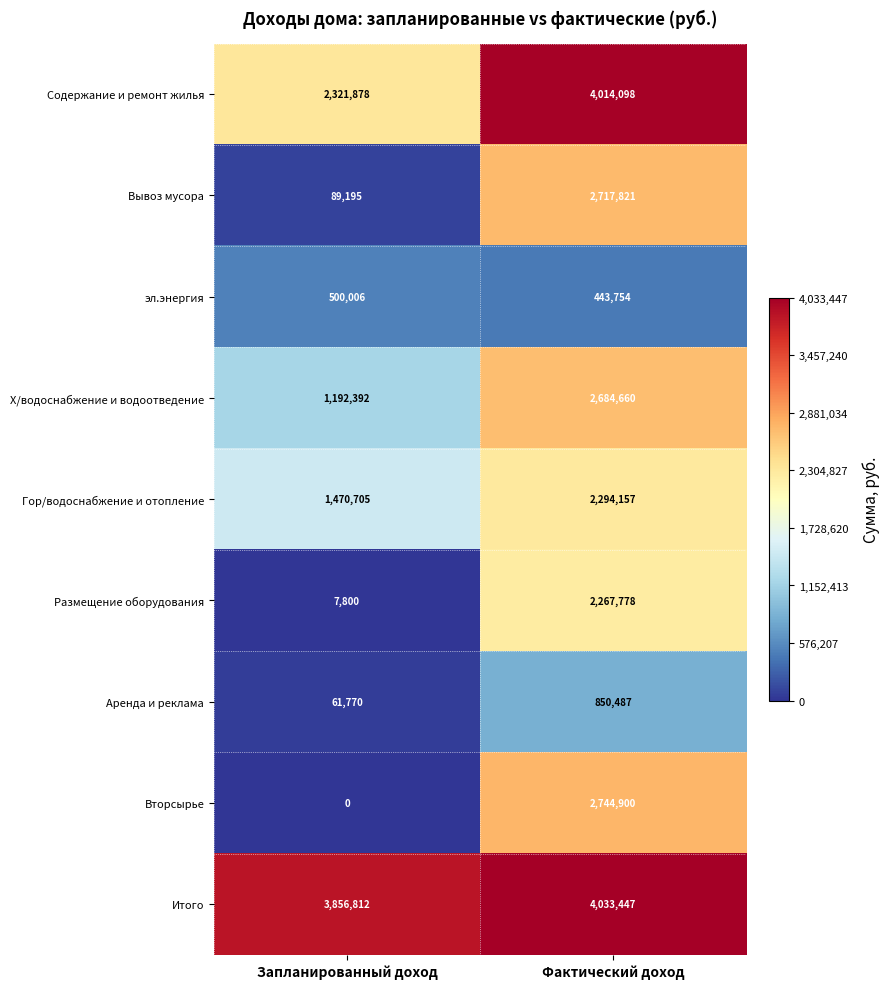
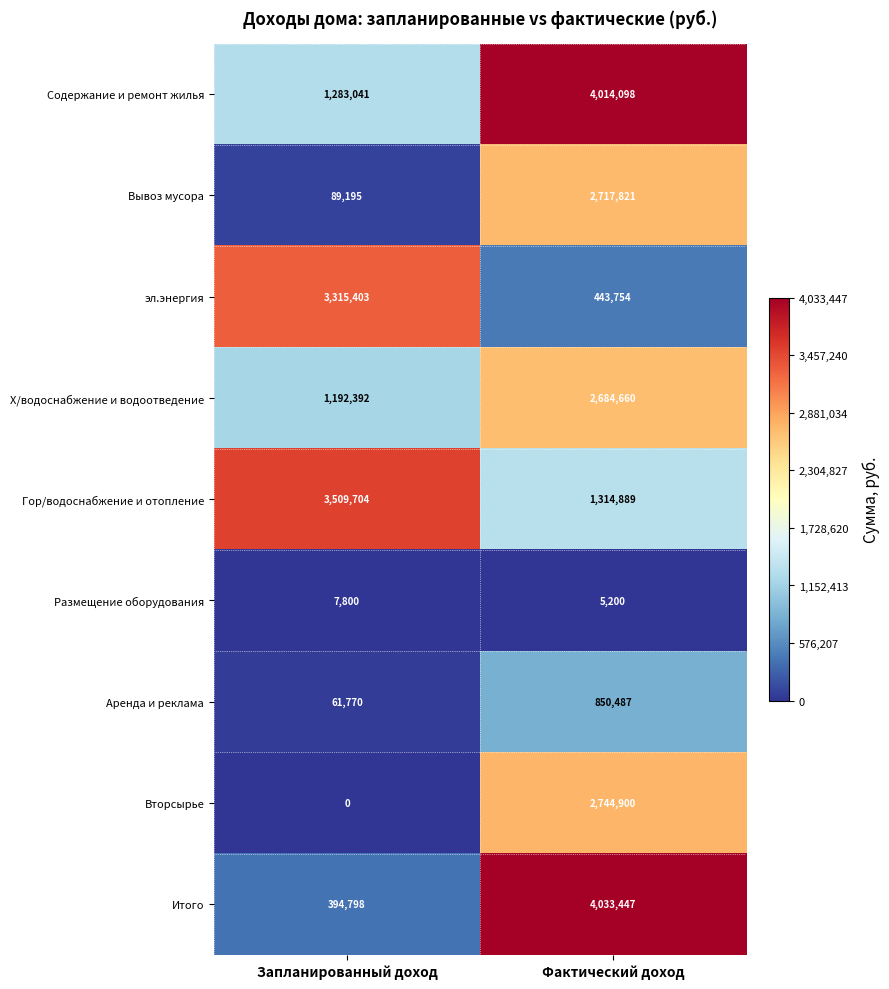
  {
    "Содержание и ремонт жилья": {
-     "Запланированный доход": "2,321,878",
+     "Запланированный доход": "1,283,041",
      "Фактический доход": "4,014,098"
    },
    "Вывоз мусора": {
      "Запланированный доход": "89,195",
      "Фактический доход": "2,717,821"
    },
    "эл.энергия": {
-     "Запланированный доход": "500,006",
+     "Запланированный доход": "3,315,403",
      "Фактический доход": "443,754"
    },
    "Х/водоснабжение и водоотведение": {
      "Запланированный доход": "1,192,392",
      "Фактический доход": "2,684,660"
    },
    "Гор/водоснабжение и отопление": {
-     "Запланированный доход": "1,470,705",
-     "Фактический доход": "2,294,157"
+     "Запланированный доход": "3,509,704",
+     "Фактический доход": "1,314,889"
    },
    "Размещение оборудования": {
      "Запланированный доход": "7,800",
-     "Фактический доход": "2,267,778"
+     "Фактический доход": "5,200"
    },
    "Аренда и реклама": {
      "Запланированный доход": "61,770",
      "Фактический доход": "850,487"
    },
    "Вторсырье": {
      "Запланированный доход": "0",
      "Фактический доход": "2,744,900"
    },
    "Итого": {
-     "Запланированный доход": "3,856,812",
+     "Запланированный доход": "394,798",
      "Фактический доход": "4,033,447"
    }
  }
